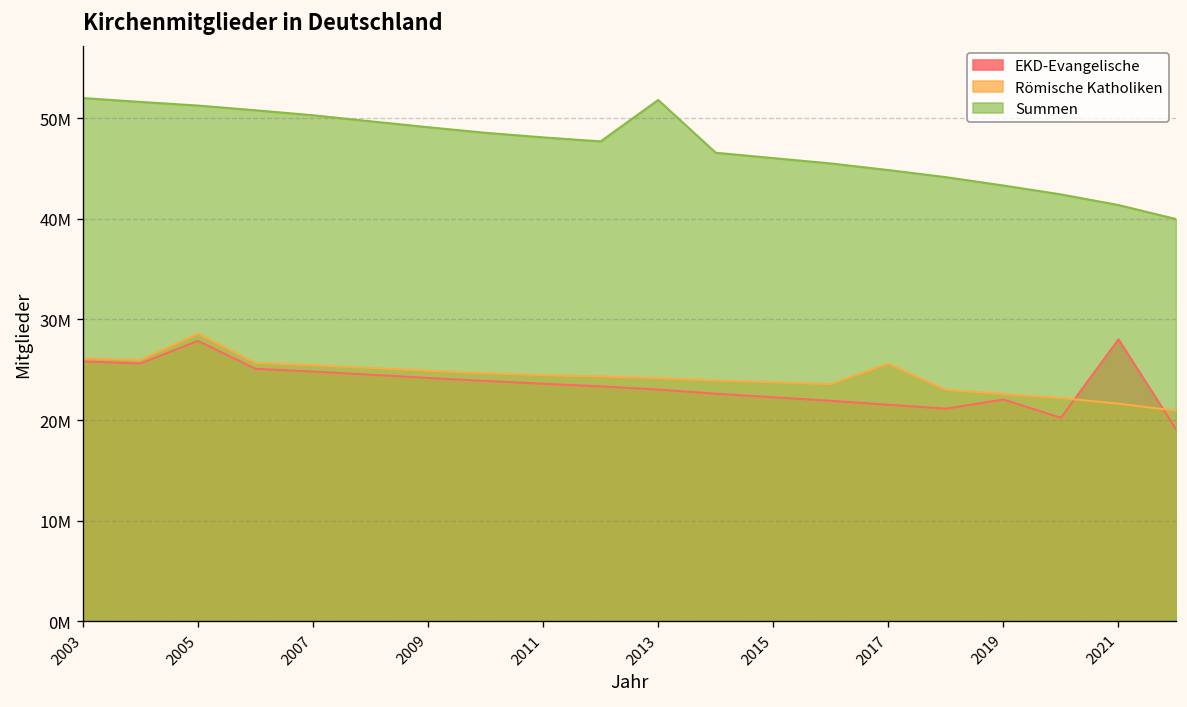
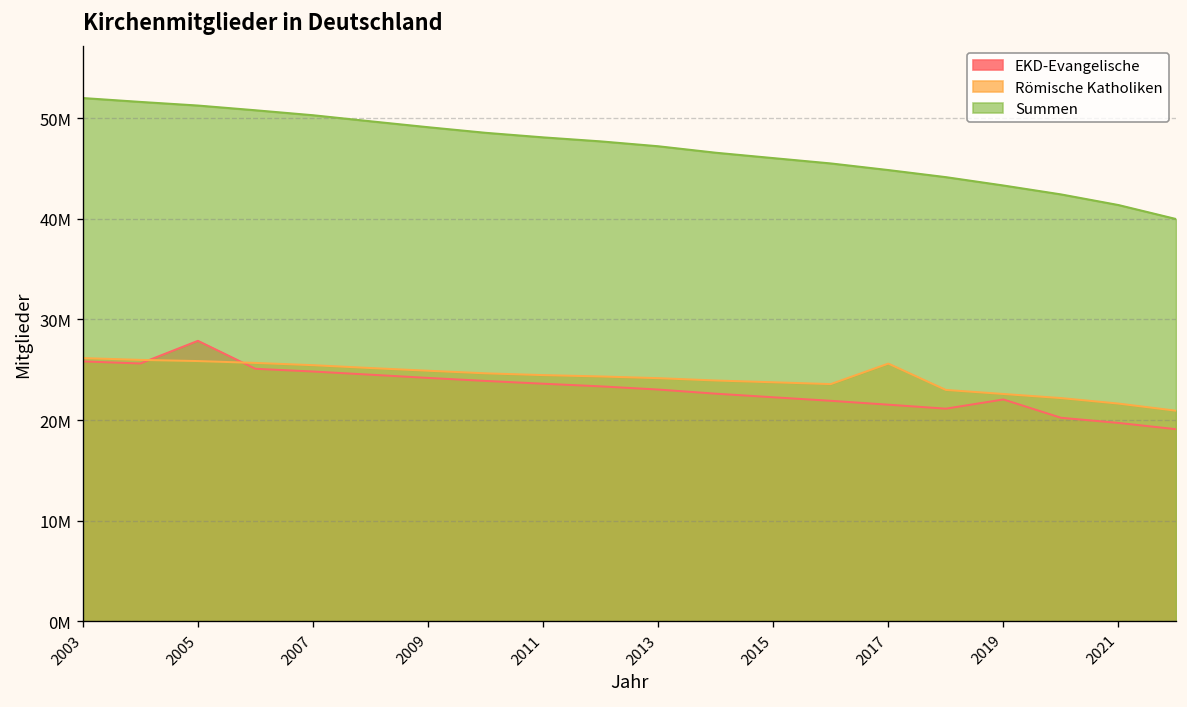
  {
    "EKD-Evangelische": {
      "2003": 26000000,
      "2005": 28000000,
      "2007": 25000000,
      "2009": 24000000,
      "2011": 24000000,
      "2013": 23000000,
      "2015": 22000000,
      "2017": 22000000,
      "2019": 22000000,
-     "2021": 28000000
+     "2021": 20000000
    },
    "Römische Katholiken": {
      "2003": 26000000,
-     "2005": 29000000,
+     "2005": 26000000,
      "2007": 25000000,
      "2009": 25000000,
      "2011": 24000000,
      "2013": 24000000,
      "2015": 24000000,
      "2017": 26000000,
      "2019": 23000000,
      "2021": 22000000
    },
    "Summen": {
      "2003": 52000000,
      "2005": 51000000,
      "2007": 50000000,
      "2009": 49000000,
      "2011": 48000000,
-     "2013": 52000000,
+     "2013": 47000000,
      "2015": 46000000,
      "2017": 45000000,
      "2019": 43000000,
      "2021": 41000000
    }
  }
